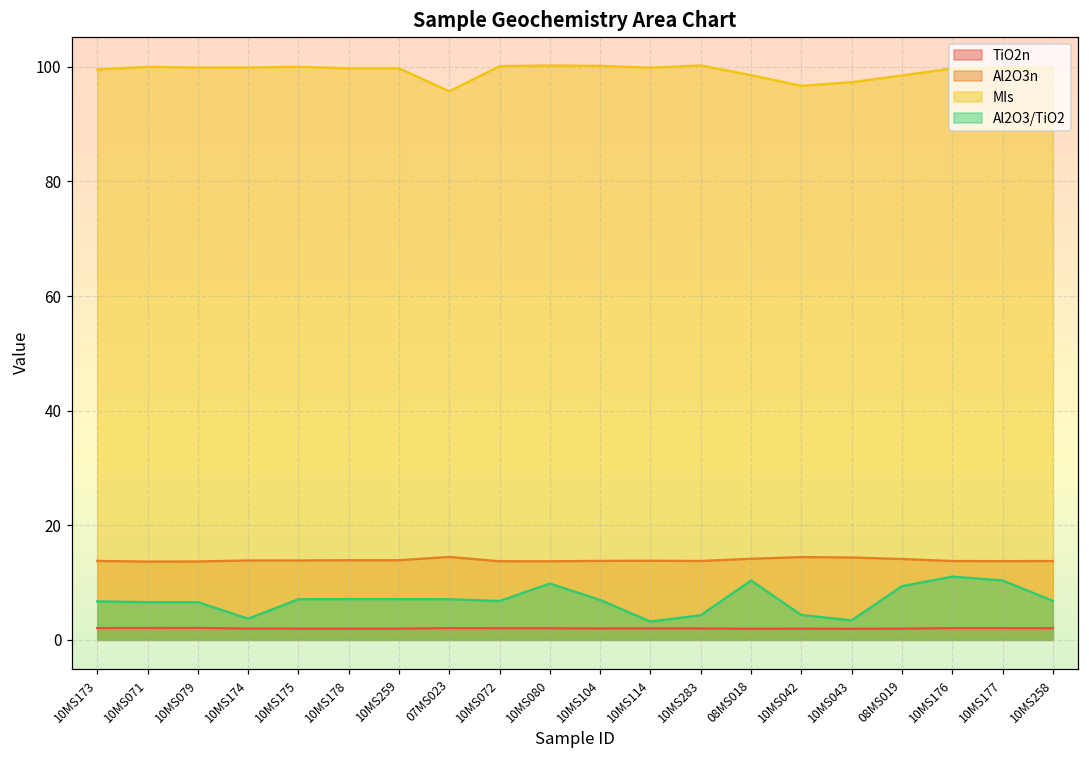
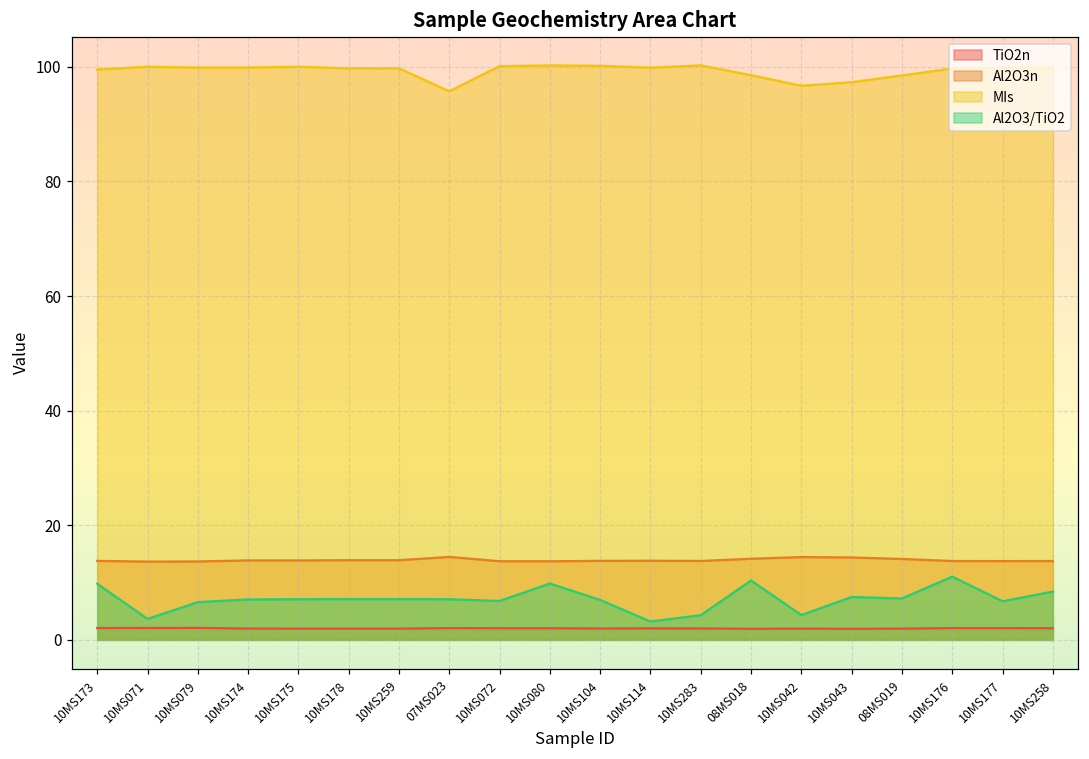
  {
    "Al2O3/TiO2": {
-     "10MS173": 7,
-     "10MS071": 7,
+     "10MS173": 10,
+     "10MS071": 4,
      "10MS079": 7,
-     "10MS174": 4,
+     "10MS174": 7,
      "10MS175": 7,
      "10MS178": 7,
      "10MS259": 7,
      "07MS023": 7,
      "10MS072": 7,
      "10MS080": 10,
      "10MS104": 7,
      "10MS114": 3,
      "10MS283": 4,
      "08MS018": 10,
      "10MS042": 4,
-     "10MS043": 3,
-     "08MS019": 9,
+     "10MS043": 7,
+     "08MS019": 7,
      "10MS176": 11,
-     "10MS177": 10,
-     "10MS258": 7
+     "10MS177": 7,
+     "10MS258": 8
    }
  }
